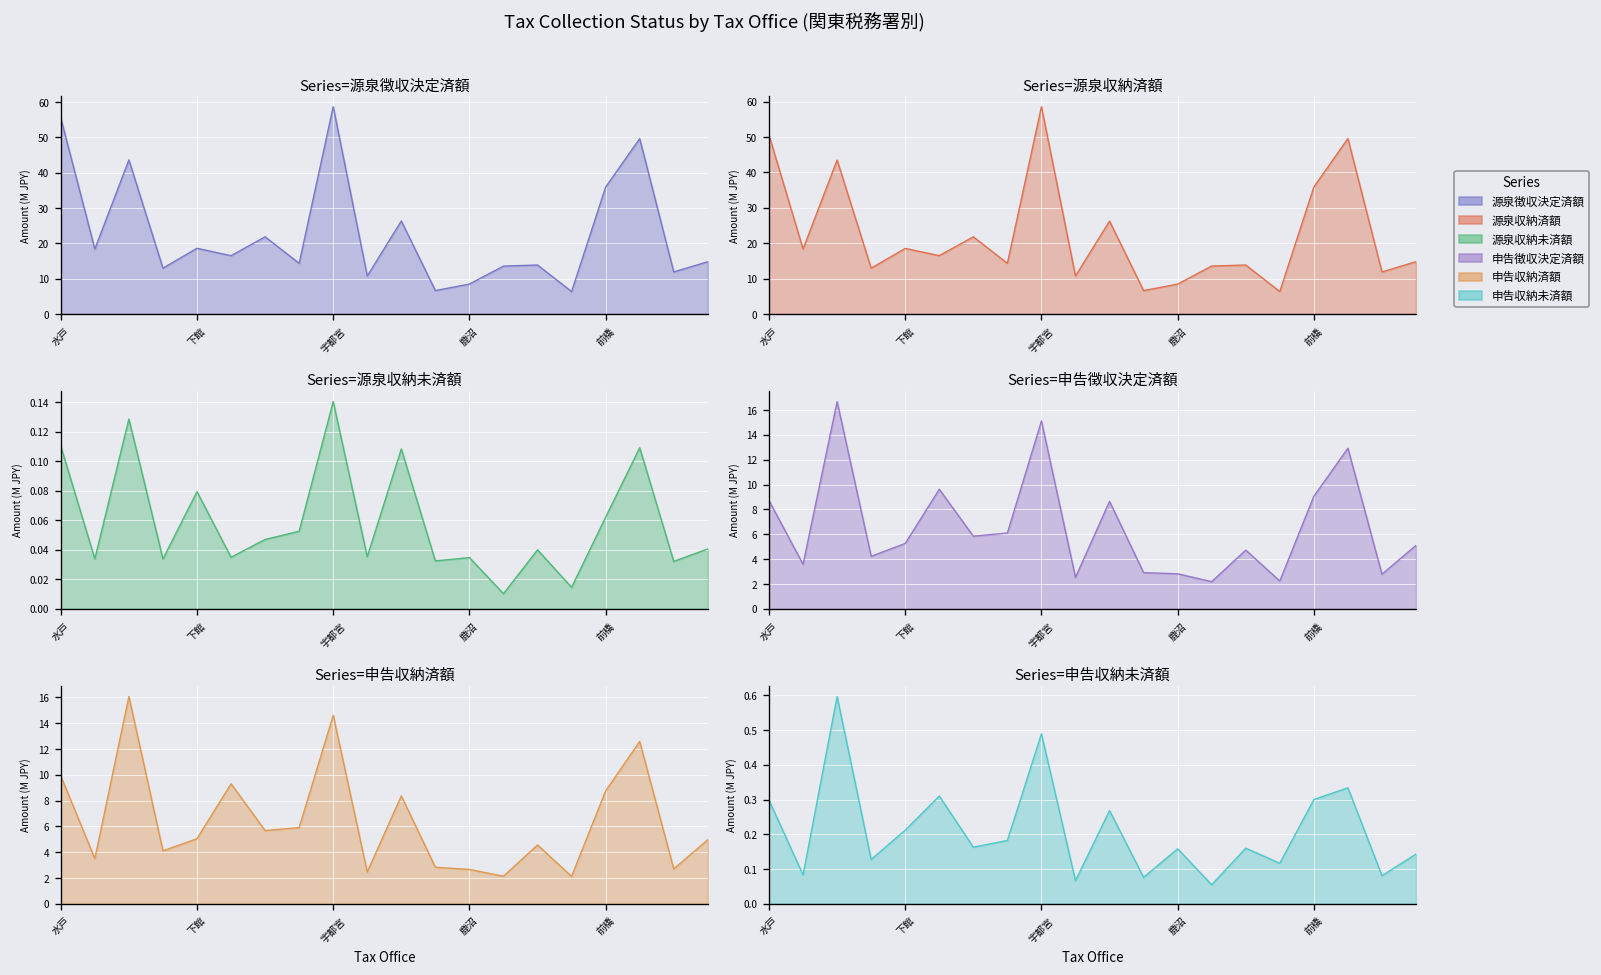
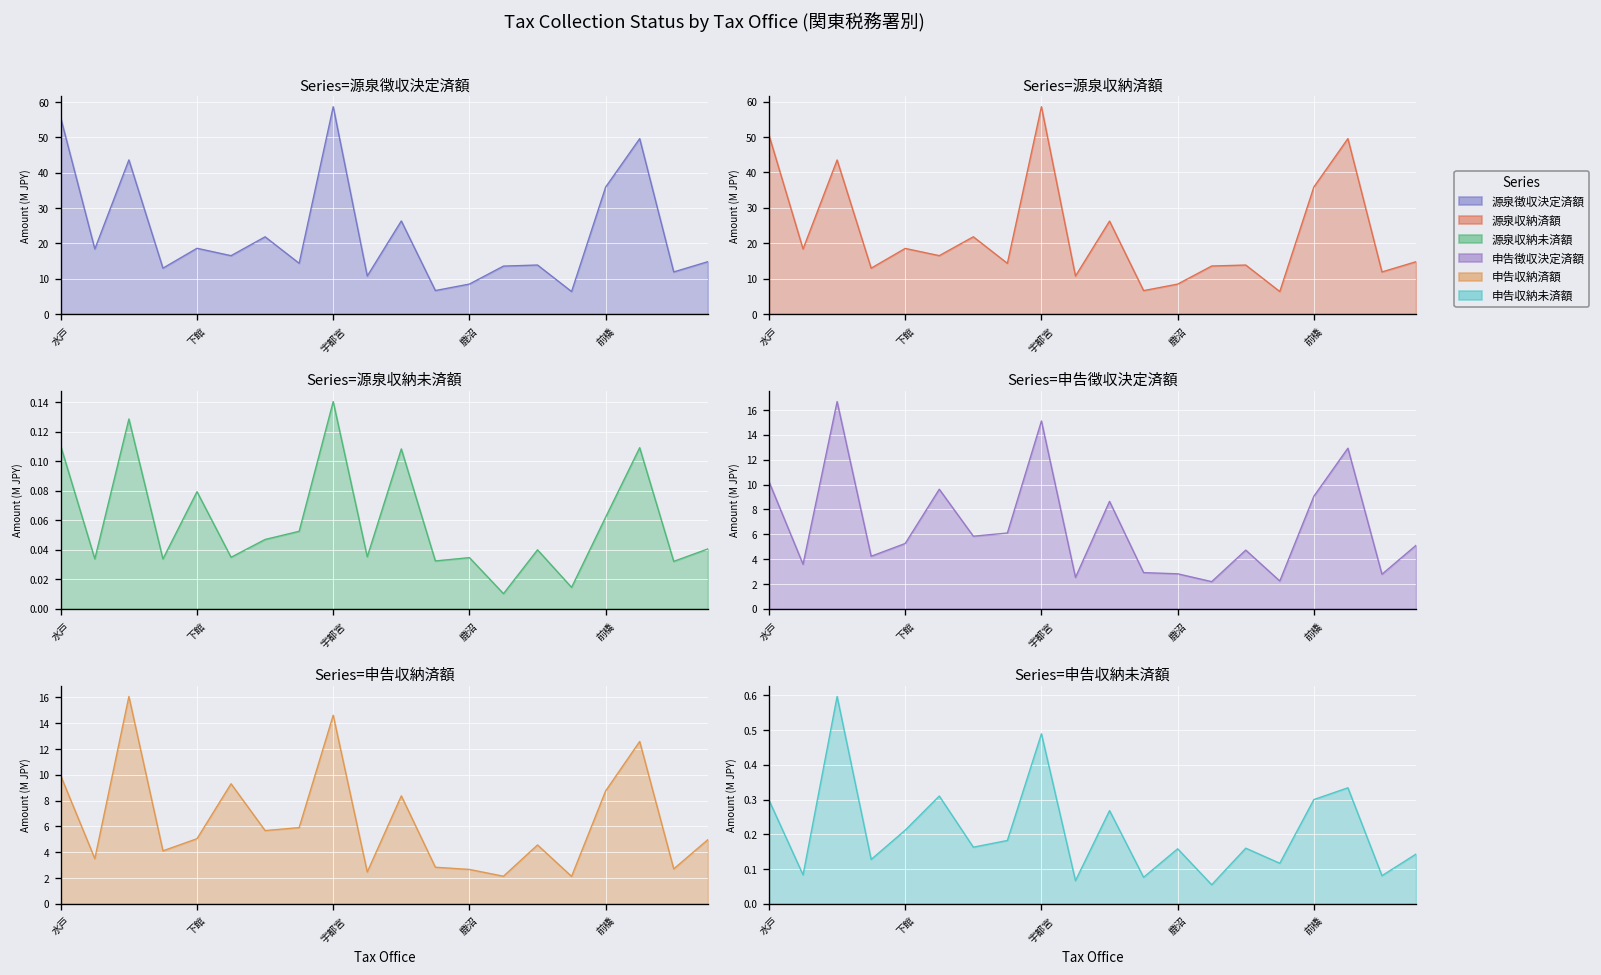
  {
    "Series=源泉徴収決定済額": {
      "水戸": 55,
      "下館": 19,
      "宇都宮": 59,
      "鹿沼": 8,
      "前橋": 36
    },
    "Series=源泉収納済額": {
      "水戸": 50,
      "下館": 19,
      "宇都宮": 59,
      "鹿沼": 8,
      "前橋": 36
    },
    "Series=源泉収納未済額": {
      "水戸": 0.110,
      "下館": 0.079,
      "宇都宮": 0.140,
      "鹿沼": 0.035,
      "前橋": 0.062
    },
    "Series=申告徴収決定済額": {
-     "水戸": 8.7,
+     "水戸": 10.2,
      "下館": 5.3,
      "宇都宮": 15.1,
      "鹿沼": 2.8,
      "前橋": 9.1
    },
    "Series=申告収納済額": {
      "水戸": 9.9,
      "下館": 5.0,
      "宇都宮": 14.6,
      "鹿沼": 2.7,
      "前橋": 8.8
    },
    "Series=申告収納未済額": {
      "水戸": 0.30,
      "下館": 0.21,
      "宇都宮": 0.49,
      "鹿沼": 0.16,
      "前橋": 0.30
    }
  }
